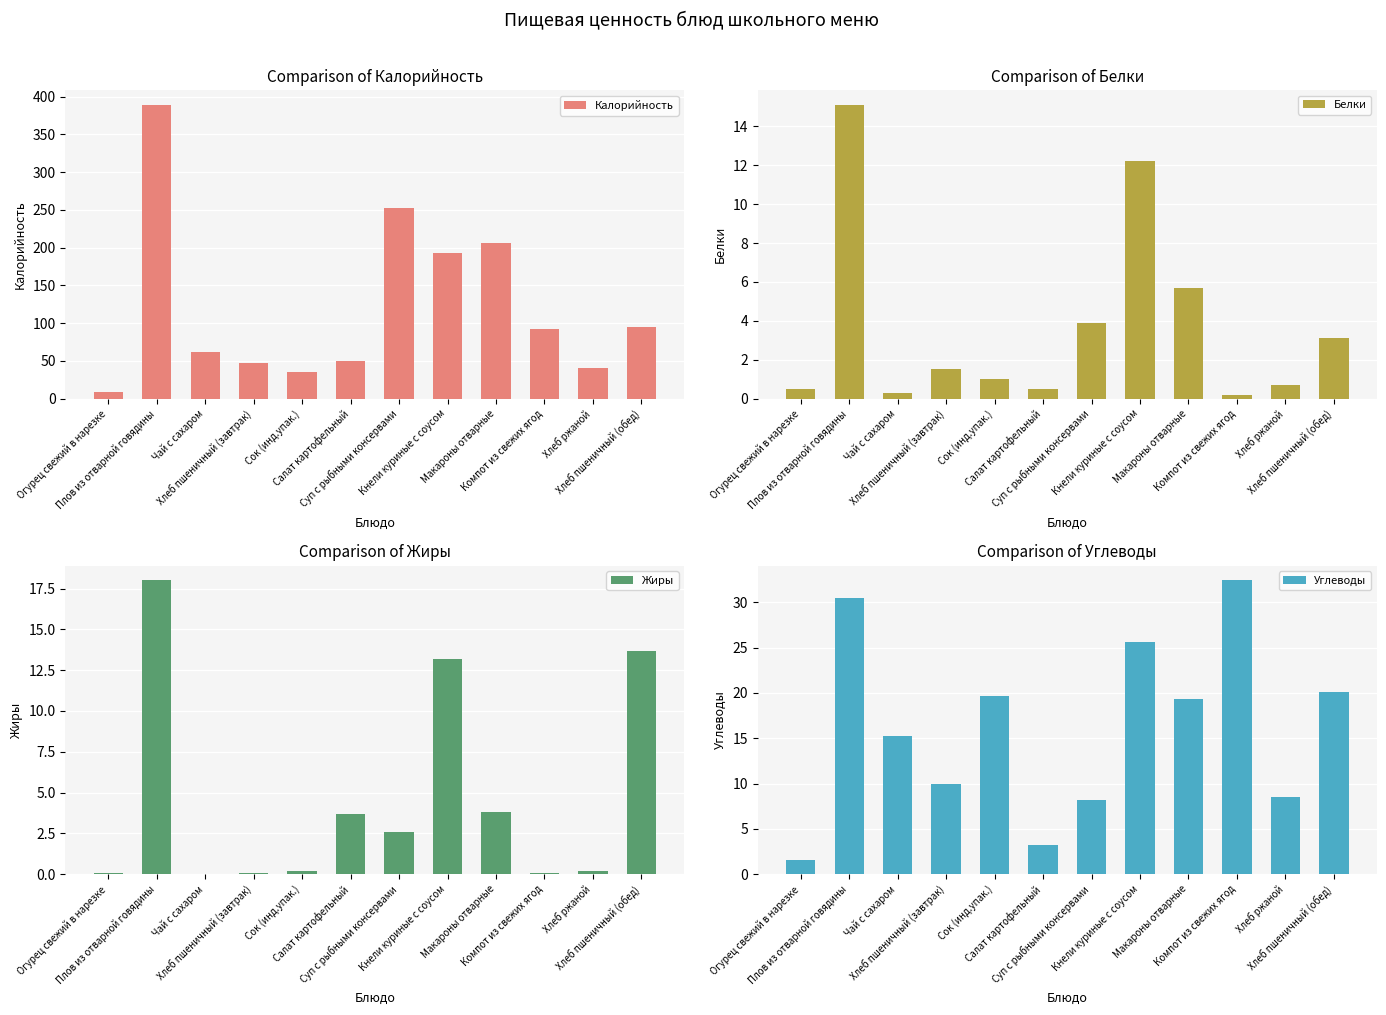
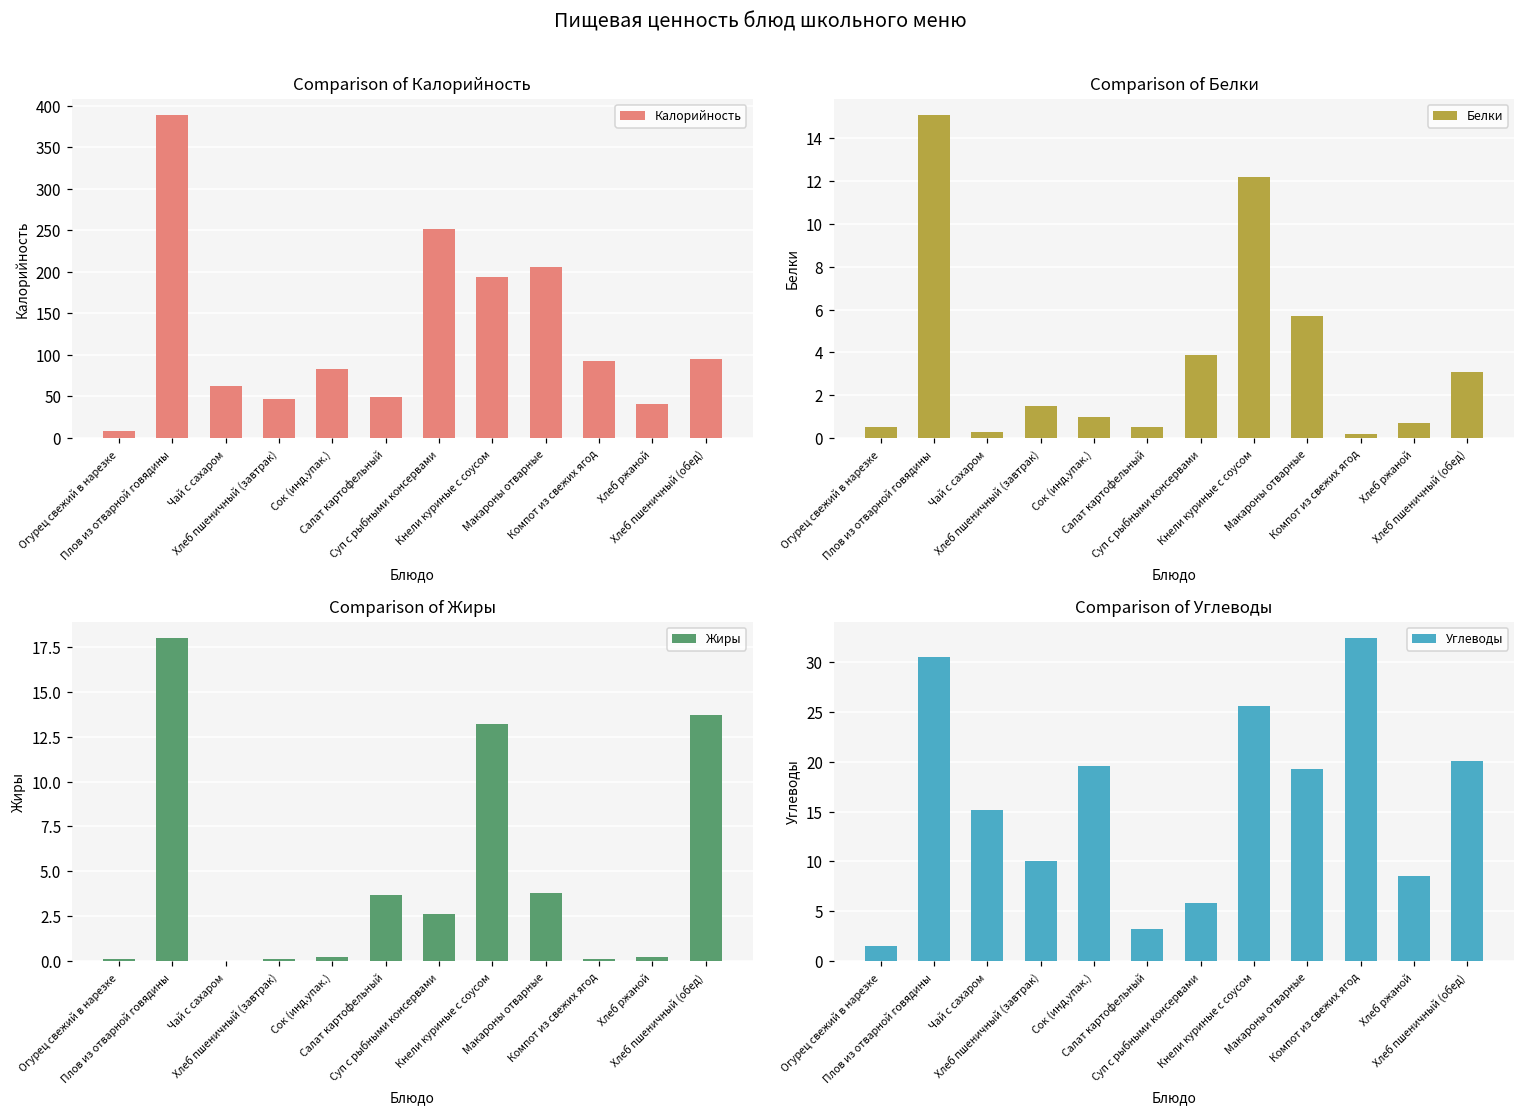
  {
    "Comparison of Калорийность": {
      "Огурец свежий в нарезке": 10,
      "Плов из отварной говядины": 390,
      "Чай с сахаром": 60,
      "Хлеб пшеничный (завтрак)": 50,
-     "Сок (инд.упак.)": 30,
+     "Сок (инд.упак.)": 80,
      "Салат картофельный": 50,
      "Суп с рыбными консервами": 250,
      "Кнели куриные с соусом": 190,
      "Макароны отварные": 210,
      "Компот из свежих ягод": 90,
      "Хлеб ржаной": 40,
      "Хлеб пшеничный (обед)": 90
    },
    "Comparison of Белки": {
      "Огурец свежий в нарезке": 0.5,
      "Плов из отварной говядины": 15.1,
      "Чай с сахаром": 0.3,
      "Хлеб пшеничный (завтрак)": 1.5,
      "Сок (инд.упак.)": 1.0,
      "Салат картофельный": 0.5,
      "Суп с рыбными консервами": 3.9,
      "Кнели куриные с соусом": 12.2,
      "Макароны отварные": 5.7,
      "Компот из свежих ягод": 0.2,
      "Хлеб ржаной": 0.7,
      "Хлеб пшеничный (обед)": 3.1
    },
    "Comparison of Жиры": {
      "Плов из отварной говядины": 18.0,
      "Чай с сахаром": 0.0,
      "Сок (инд.упак.)": 0.2,
      "Салат картофельный": 3.7,
      "Суп с рыбными консервами": 2.6,
      "Кнели куриные с соусом": 13.2,
      "Макароны отварные": 3.8,
      "Хлеб ржаной": 0.2,
      "Хлеб пшеничный (обед)": 13.7
    },
    "Comparison of Углеводы": {
      "Огурец свежий в нарезке": 2,
      "Плов из отварной говядины": 31,
      "Чай с сахаром": 15,
      "Хлеб пшеничный (завтрак)": 10,
      "Сок (инд.упак.)": 20,
      "Салат картофельный": 3,
-     "Суп с рыбными консервами": 8,
+     "Суп с рыбными консервами": 6,
      "Кнели куриные с соусом": 26,
      "Макароны отварные": 19,
      "Компот из свежих ягод": 32,
      "Хлеб ржаной": 9,
      "Хлеб пшеничный (обед)": 20
    }
  }
